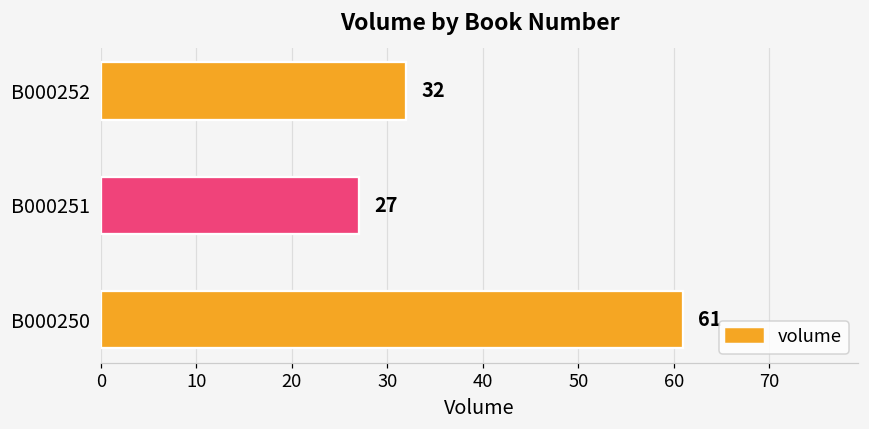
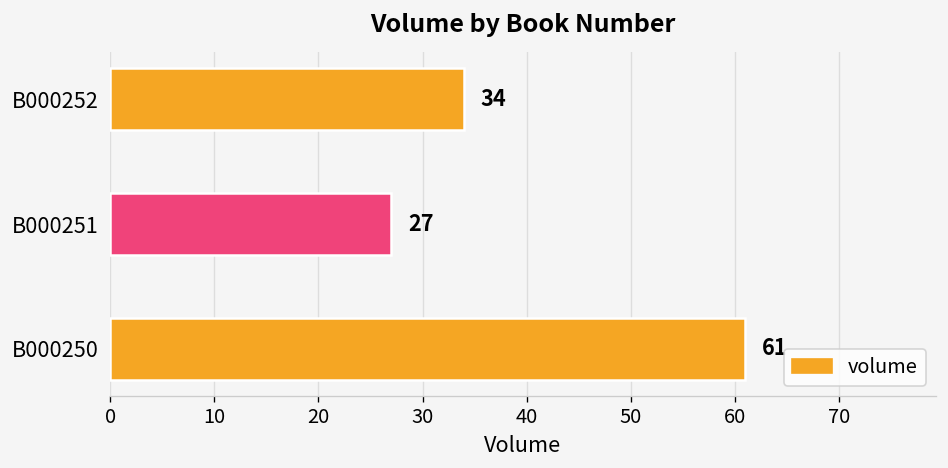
  {
-   "B000252": 32,
+   "B000252": 34,
    "B000251": 27
  }
